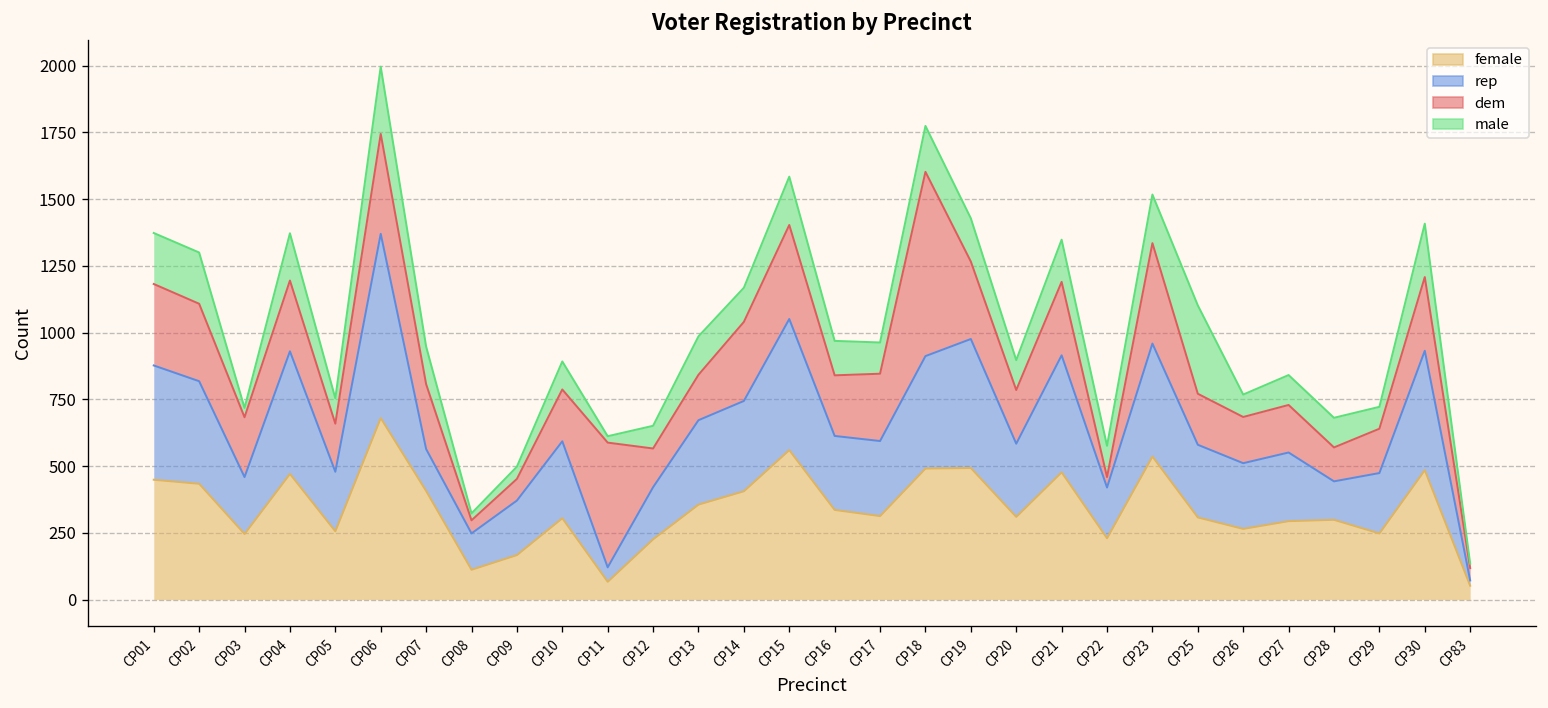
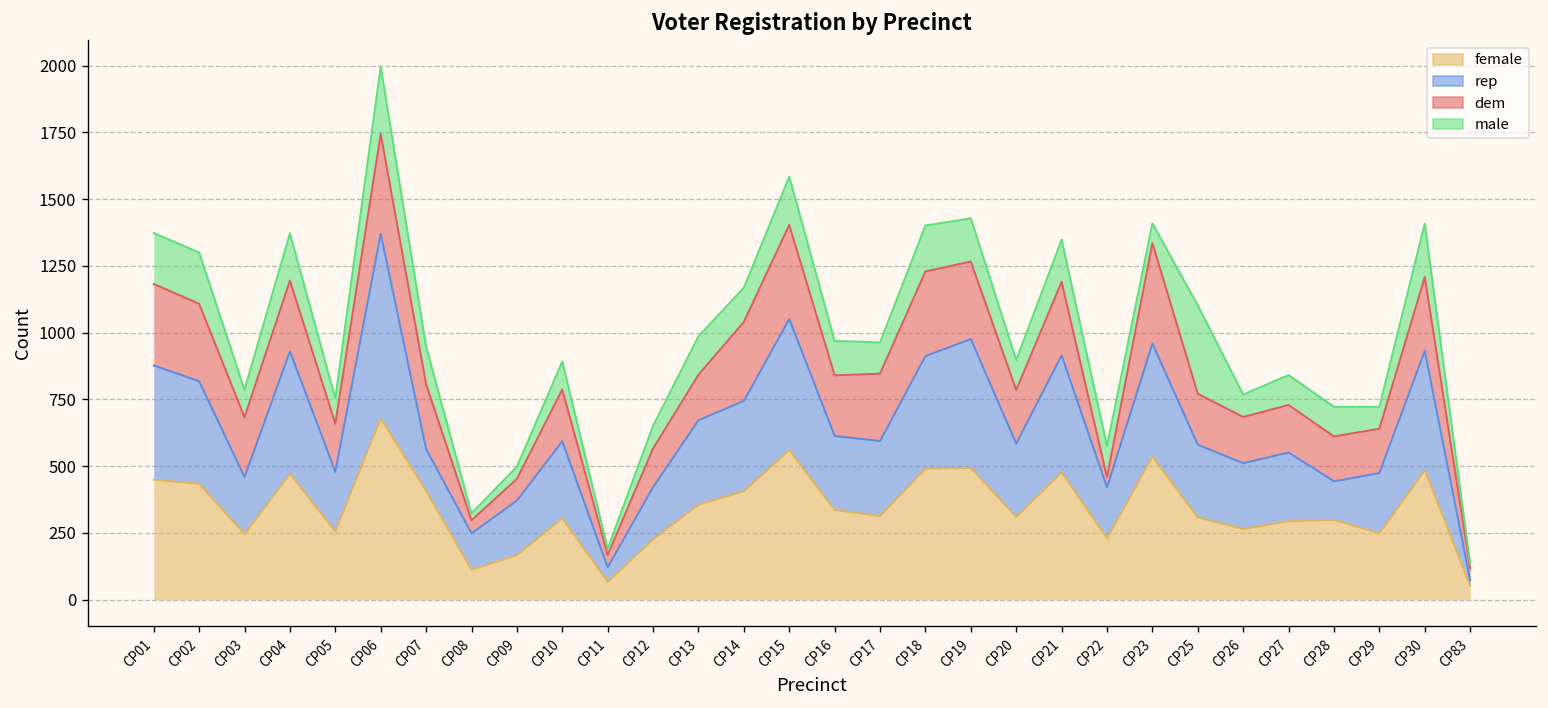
  {
    "female": {
      "CP01": 450,
      "CP02": 430,
      "CP03": 250,
      "CP04": 470,
      "CP05": 260,
      "CP06": 680,
      "CP07": 410,
      "CP08": 110,
      "CP09": 170,
      "CP10": 310,
      "CP11": 70,
      "CP12": 230,
      "CP13": 360,
      "CP14": 410,
      "CP15": 560,
      "CP16": 340,
      "CP17": 310,
      "CP18": 490,
      "CP19": 490,
      "CP20": 310,
      "CP21": 480,
      "CP22": 230,
      "CP23": 540,
      "CP25": 310,
      "CP26": 270,
      "CP27": 290,
      "CP28": 300,
      "CP29": 250,
      "CP30": 490,
      "CP83": 50
    },
    "rep": {
      "CP01": 430,
      "CP02": 380,
      "CP03": 210,
      "CP04": 460,
      "CP05": 220,
      "CP06": 690,
      "CP07": 160,
      "CP08": 140,
      "CP09": 200,
      "CP10": 290,
      "CP11": 50,
      "CP12": 200,
      "CP13": 320,
      "CP14": 340,
      "CP15": 490,
      "CP16": 280,
      "CP17": 280,
      "CP18": 420,
      "CP19": 480,
      "CP20": 270,
      "CP21": 440,
      "CP22": 190,
      "CP23": 420,
      "CP25": 270,
      "CP26": 250,
      "CP27": 260,
      "CP28": 140,
      "CP29": 230,
      "CP30": 450,
      "CP83": 20
    },
    "dem": {
      "CP01": 310,
      "CP02": 290,
      "CP03": 220,
      "CP04": 270,
      "CP05": 180,
      "CP06": 370,
      "CP07": 240,
      "CP08": 50,
      "CP09": 80,
      "CP10": 190,
-     "CP11": 470,
+     "CP11": 50,
      "CP12": 150,
      "CP13": 170,
      "CP14": 300,
      "CP15": 350,
      "CP16": 230,
      "CP17": 250,
-     "CP18": 690,
+     "CP18": 320,
      "CP19": 290,
      "CP20": 200,
      "CP21": 280,
      "CP22": 40,
      "CP23": 380,
      "CP25": 190,
      "CP26": 170,
      "CP27": 180,
-     "CP28": 130,
+     "CP28": 170,
      "CP29": 170,
      "CP30": 280,
      "CP83": 50
    },
    "male": {
      "CP01": 190,
      "CP02": 190,
-     "CP03": 40,
+     "CP03": 100,
      "CP04": 180,
      "CP05": 100,
      "CP06": 250,
      "CP07": 140,
      "CP08": 30,
      "CP09": 50,
      "CP10": 110,
      "CP11": 20,
      "CP12": 90,
      "CP13": 140,
      "CP14": 130,
      "CP15": 180,
      "CP16": 130,
      "CP17": 120,
      "CP18": 170,
      "CP19": 160,
      "CP20": 110,
      "CP21": 160,
      "CP22": 120,
-     "CP23": 180,
+     "CP23": 70,
      "CP25": 330,
      "CP26": 80,
      "CP27": 110,
      "CP28": 110,
      "CP29": 80,
      "CP30": 200,
      "CP83": 20
    }
  }
